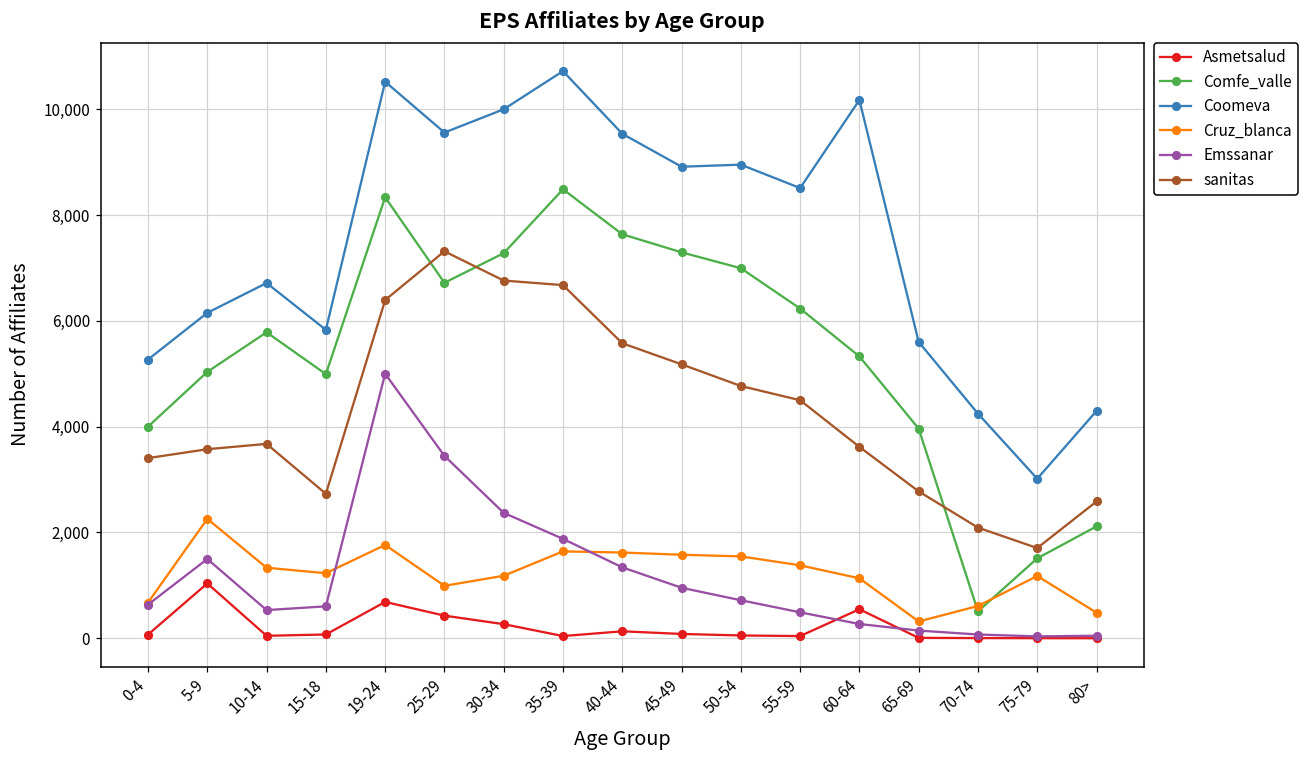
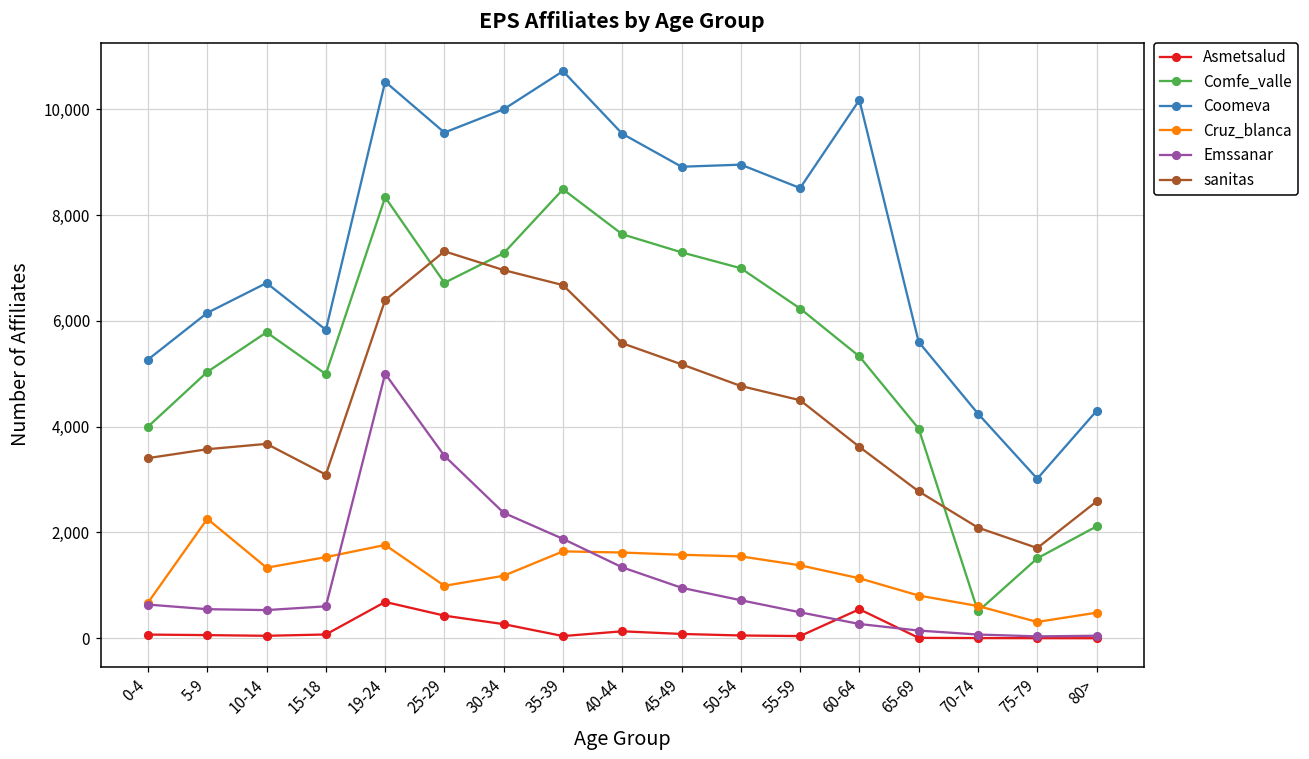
  {
    "Asmetsalud": {
      "0-4": "100",
-     "5-9": "1,000",
+     "5-9": "100",
      "10-14": "0",
      "15-18": "100",
      "19-24": "700",
      "25-29": "400",
      "30-34": "300",
      "35-39": "0",
      "40-44": "100",
      "45-49": "100",
      "50-54": "100",
      "55-59": "0",
      "60-64": "500",
      "65-69": "0",
      "70-74": "0"
    },
    "Comfe_valle": {
      "0-4": "4,000",
      "5-9": "5,000",
      "10-14": "5,800",
      "15-18": "5,000",
      "19-24": "8,300",
      "25-29": "6,700",
      "30-34": "7,300",
      "35-39": "8,500",
      "40-44": "7,600",
      "45-49": "7,300",
      "50-54": "7,000",
      "55-59": "6,200",
      "60-64": "5,300",
      "65-69": "4,000",
      "70-74": "500",
      "75-79": "1,500",
      "80>": "2,100"
    },
    "Coomeva": {
      "0-4": "5,300",
      "5-9": "6,200",
      "10-14": "6,700",
      "15-18": "5,800",
      "19-24": "10,500",
      "25-29": "9,600",
      "30-34": "10,000",
      "35-39": "10,700",
      "40-44": "9,500",
      "45-49": "8,900",
      "50-54": "9,000",
      "55-59": "8,500",
      "60-64": "10,200",
      "65-69": "5,600",
      "70-74": "4,200",
      "75-79": "3,000",
      "80>": "4,300"
    },
    "Cruz_blanca": {
      "5-9": "2,300",
      "10-14": "1,300",
-     "15-18": "1,200",
+     "15-18": "1,500",
      "19-24": "1,800",
      "25-29": "1,000",
      "30-34": "1,200",
      "35-39": "1,600",
      "40-44": "1,600",
      "45-49": "1,600",
      "50-54": "1,500",
      "55-59": "1,400",
      "60-64": "1,100",
-     "65-69": "300",
+     "65-69": "800",
      "70-74": "600",
-     "75-79": "1,200",
+     "75-79": "300",
      "80>": "500"
    },
    "Emssanar": {
-     "5-9": "1,500",
+     "5-9": "600",
      "10-14": "500",
      "15-18": "600",
      "19-24": "5,000",
      "25-29": "3,400",
      "30-34": "2,400",
      "35-39": "1,900",
      "40-44": "1,300",
      "45-49": "1,000",
      "50-54": "700",
      "55-59": "500",
      "60-64": "300",
      "65-69": "100",
      "70-74": "100"
    },
    "sanitas": {
      "0-4": "3,400",
      "5-9": "3,600",
      "10-14": "3,700",
-     "15-18": "2,700",
+     "15-18": "3,100",
      "19-24": "6,400",
      "25-29": "7,300",
-     "30-34": "6,800",
+     "30-34": "7,000",
      "35-39": "6,700",
      "40-44": "5,600",
      "45-49": "5,200",
      "50-54": "4,800",
      "55-59": "4,500",
      "60-64": "3,600",
      "65-69": "2,800",
      "70-74": "2,100",
      "75-79": "1,700",
      "80>": "2,600"
    }
  }
